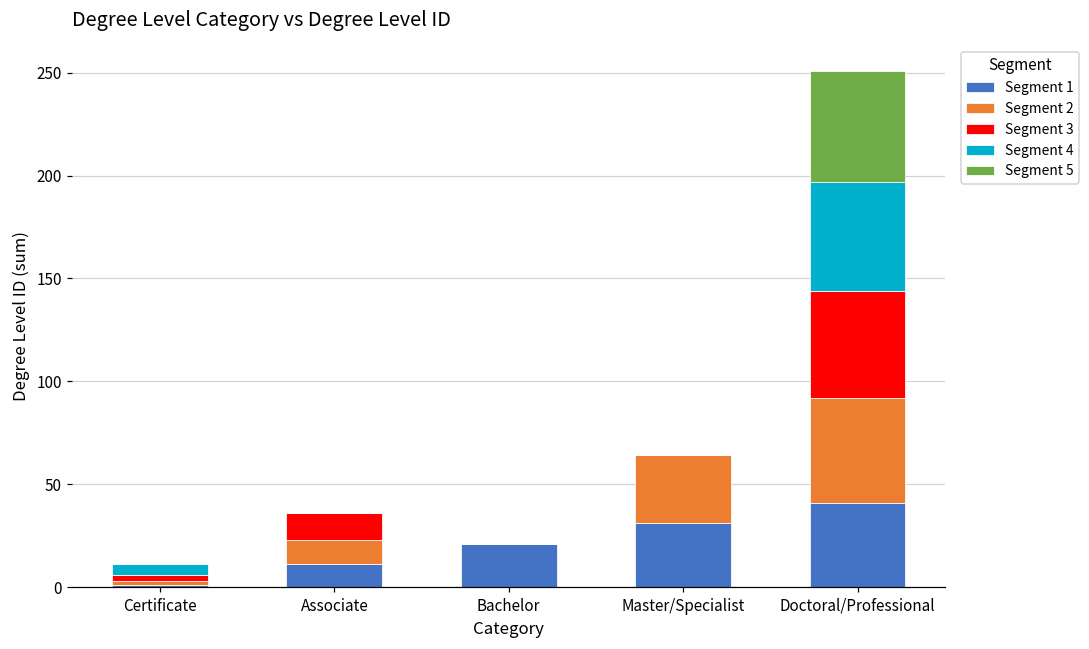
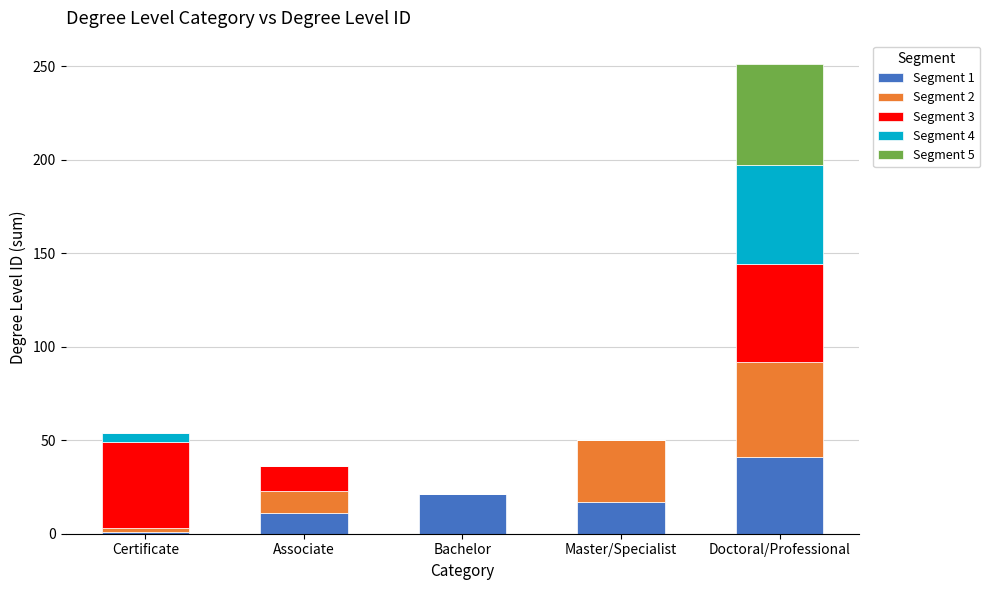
  {
    "Segment 1": {
      "Associate": 11,
      "Bachelor": 21,
-     "Master/Specialist": 31,
+     "Master/Specialist": 17,
      "Doctoral/Professional": 41
    },
    "Segment 2": {
      "Certificate": 2,
      "Associate": 12,
      "Bachelor": 0,
      "Master/Specialist": 33,
      "Doctoral/Professional": 51
    },
    "Segment 3": {
-     "Certificate": 3,
+     "Certificate": 46,
      "Associate": 13,
      "Bachelor": 0,
      "Master/Specialist": 0,
      "Doctoral/Professional": 52
    },
    "Segment 4": {
      "Certificate": 5,
      "Associate": 0,
      "Bachelor": 0,
      "Master/Specialist": 0,
      "Doctoral/Professional": 53
    },
    "Segment 5": {
      "Certificate": 0,
      "Associate": 0,
      "Bachelor": 0,
      "Master/Specialist": 0,
      "Doctoral/Professional": 54
    }
  }
